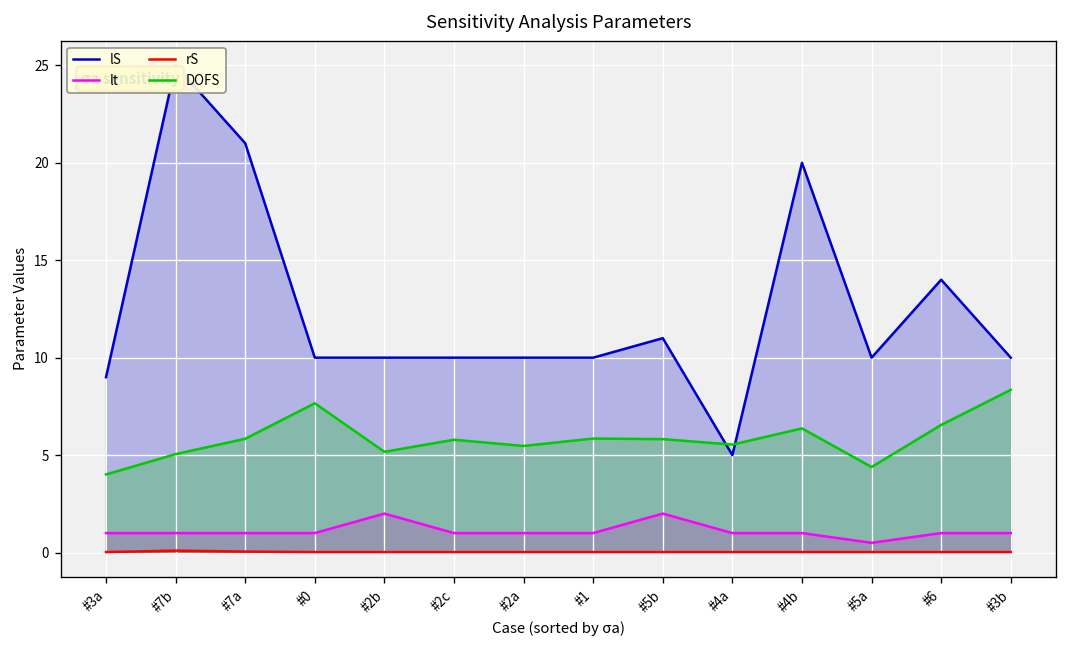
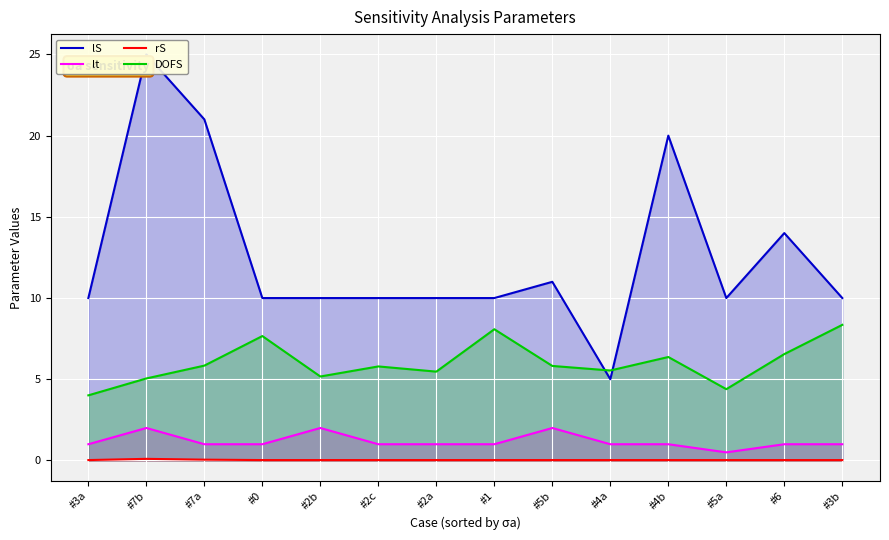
  {
    "lS": {
-     "#3a": 9,
+     "#3a": 10,
      "#7a": 21,
      "#0": 10,
      "#2b": 10,
      "#2c": 10,
      "#2a": 10,
      "#1": 10,
      "#5b": 11,
      "#4a": 5,
      "#4b": 20,
      "#5a": 10,
      "#6": 14,
      "#3b": 10
    },
    "lt": {
      "#3a": 1,
-     "#7b": 1,
+     "#7b": 2,
      "#7a": 1,
      "#0": 1,
      "#2b": 2,
      "#2c": 1,
      "#2a": 1,
      "#1": 1,
      "#5b": 2,
      "#4a": 1,
      "#4b": 1,
      "#5a": 0.5,
      "#6": 1,
      "#3b": 1
    },
    "rS": {
      "#3a": 0.0,
      "#7b": 0.1,
      "#7a": 0.1,
      "#0": 0.0,
      "#2b": 0.0,
      "#2c": 0.0,
      "#2a": 0.0,
      "#1": 0.0,
      "#5b": 0.0,
      "#4a": 0.0,
      "#4b": 0.0,
      "#5a": 0.0,
      "#6": 0.0,
      "#3b": 0.0
    },
    "DOFS": {
      "#3a": 4.0,
      "#7b": 5.1,
      "#7a": 5.8,
      "#0": 7.7,
      "#2b": 5.2,
      "#2c": 5.8,
      "#2a": 5.5,
-     "#1": 5.9,
+     "#1": 8.1,
      "#5b": 5.8,
      "#4a": 5.5,
      "#4b": 6.4,
      "#5a": 4.4,
      "#6": 6.6,
      "#3b": 8.4
    }
  }
